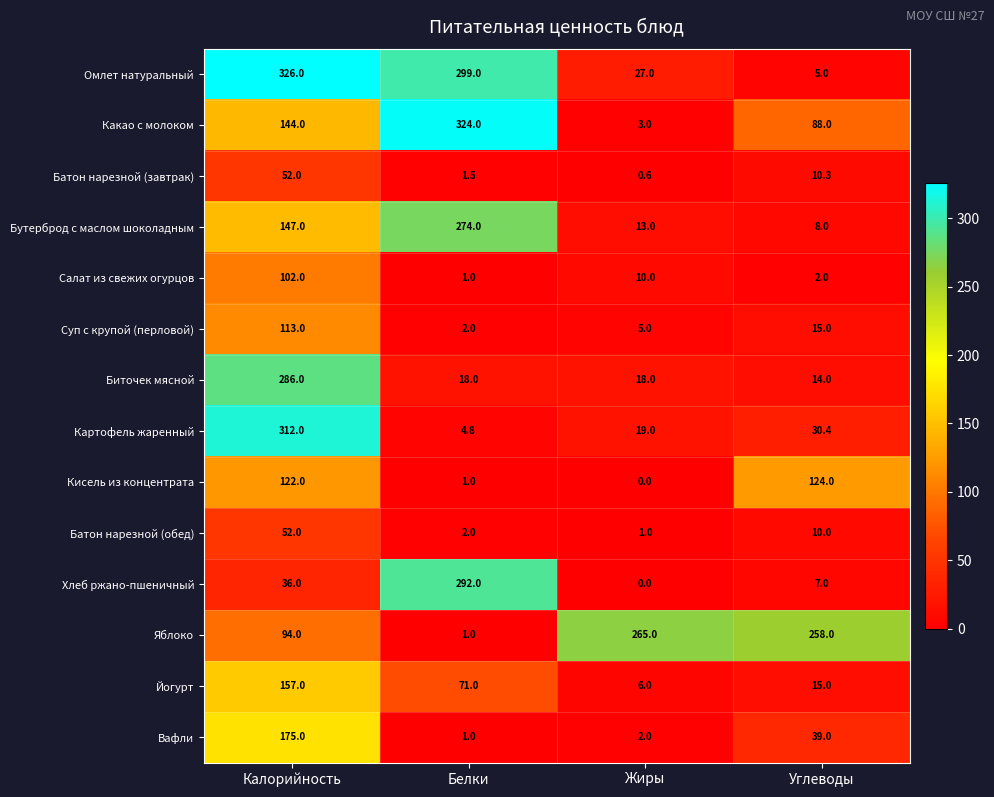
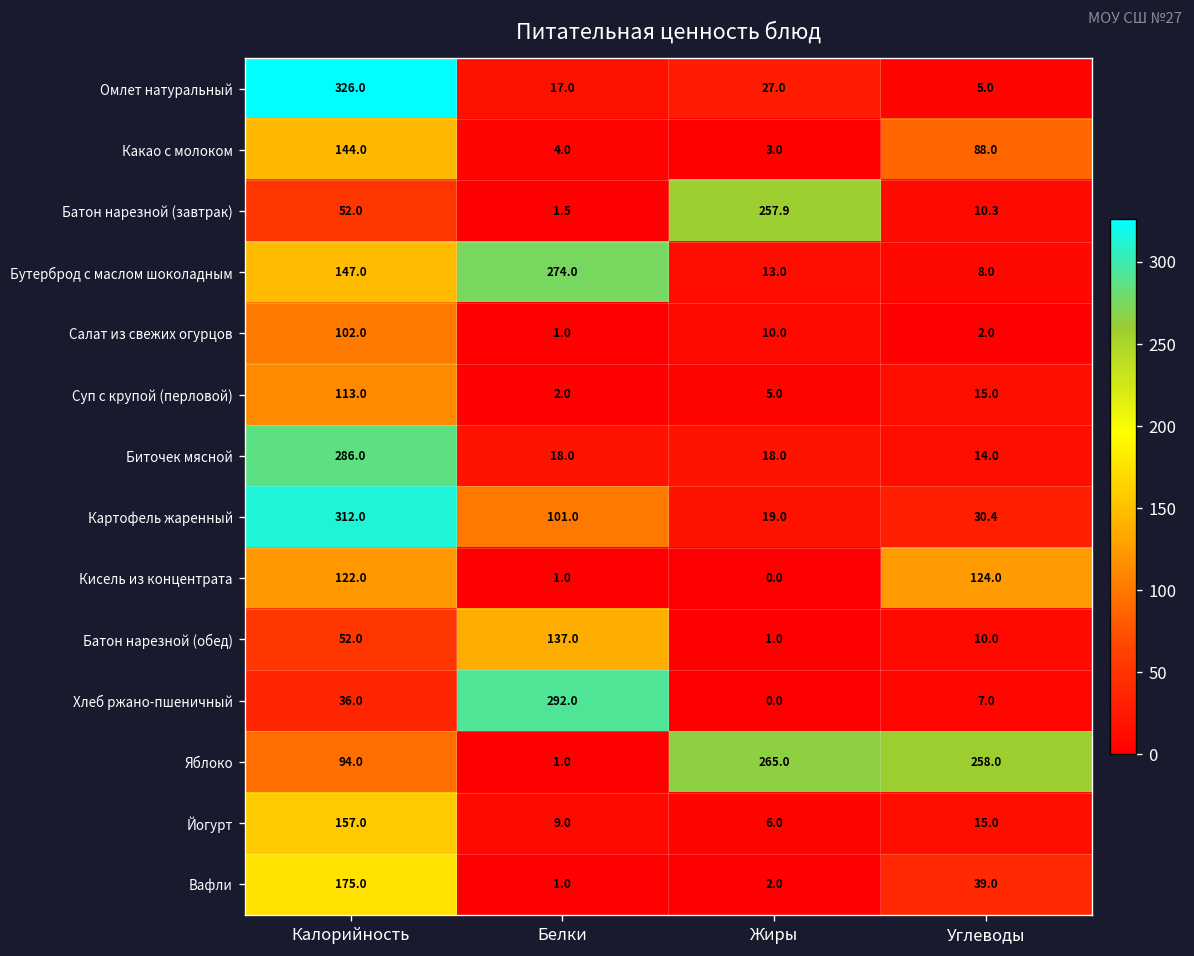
  {
    "Омлет натуральный": {
      "Калорийность": 326.0,
-     "Белки": 299.0,
+     "Белки": 17.0,
      "Жиры": 27.0,
      "Углеводы": 5.0
    },
    "Какао с молоком": {
      "Калорийность": 144.0,
-     "Белки": 324.0,
+     "Белки": 4.0,
      "Жиры": 3.0,
      "Углеводы": 88.0
    },
    "Батон нарезной (завтрак)": {
      "Калорийность": 52.0,
      "Белки": 1.5,
-     "Жиры": 0.6,
+     "Жиры": 257.9,
      "Углеводы": 10.3
    },
    "Бутерброд с маслом шоколадным": {
      "Калорийность": 147.0,
      "Белки": 274.0,
      "Жиры": 13.0,
      "Углеводы": 8.0
    },
    "Салат из свежих огурцов": {
      "Калорийность": 102.0,
      "Белки": 1.0,
      "Жиры": 10.0,
      "Углеводы": 2.0
    },
    "Суп с крупой (перловой)": {
      "Калорийность": 113.0,
      "Белки": 2.0,
      "Жиры": 5.0,
      "Углеводы": 15.0
    },
    "Биточек мясной": {
      "Калорийность": 286.0,
      "Белки": 18.0,
      "Жиры": 18.0,
      "Углеводы": 14.0
    },
    "Картофель жаренный": {
      "Калорийность": 312.0,
-     "Белки": 4.8,
+     "Белки": 101.0,
      "Жиры": 19.0,
      "Углеводы": 30.4
    },
    "Кисель из концентрата": {
      "Калорийность": 122.0,
      "Белки": 1.0,
      "Жиры": 0.0,
      "Углеводы": 124.0
    },
    "Батон нарезной (обед)": {
      "Калорийность": 52.0,
-     "Белки": 2.0,
+     "Белки": 137.0,
      "Жиры": 1.0,
      "Углеводы": 10.0
    },
    "Хлеб ржано-пшеничный": {
      "Калорийность": 36.0,
      "Белки": 292.0,
      "Жиры": 0.0,
      "Углеводы": 7.0
    },
    "Яблоко": {
      "Калорийность": 94.0,
      "Белки": 1.0,
      "Жиры": 265.0,
      "Углеводы": 258.0
    },
    "Йогурт": {
      "Калорийность": 157.0,
-     "Белки": 71.0,
+     "Белки": 9.0,
      "Жиры": 6.0,
      "Углеводы": 15.0
    },
    "Вафли": {
      "Калорийность": 175.0,
      "Белки": 1.0,
      "Жиры": 2.0,
      "Углеводы": 39.0
    }
  }
